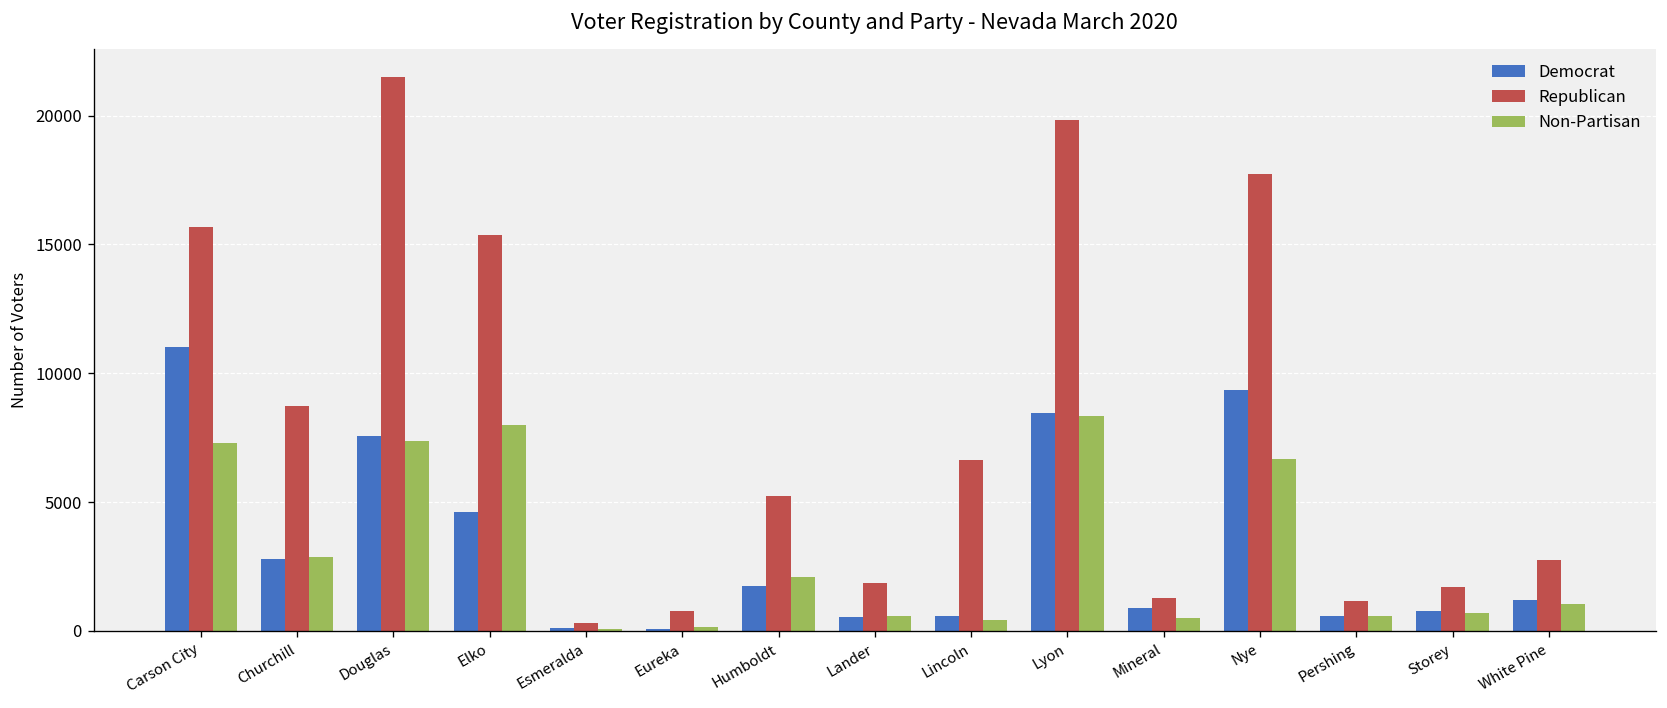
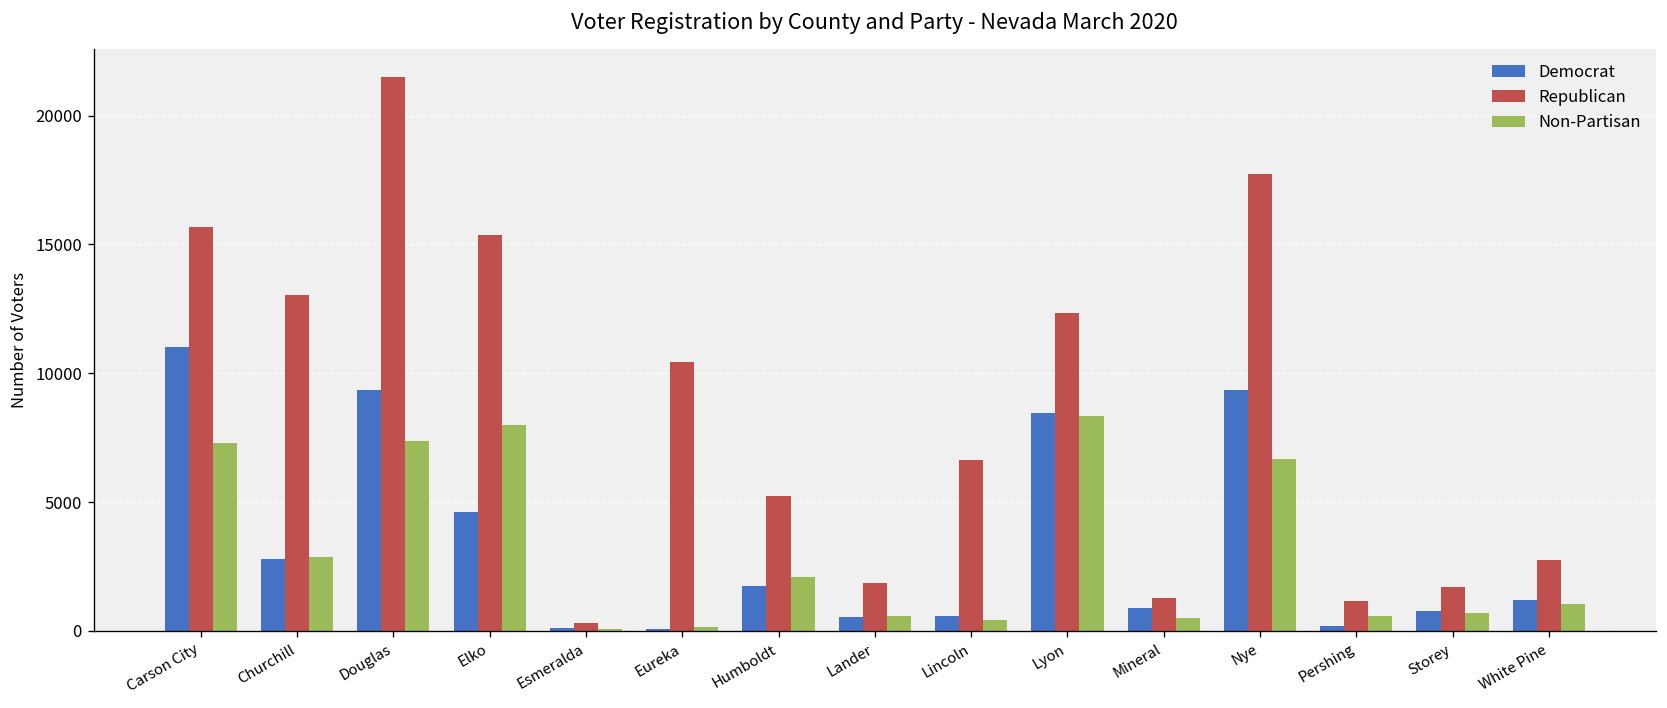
  {
    "Democrat": {
      "Carson City": 11000,
      "Churchill": 2800,
-     "Douglas": 7600,
+     "Douglas": 9400,
      "Elko": 4600,
      "Humboldt": 1700,
      "Lander": 500,
      "Lincoln": 600,
      "Lyon": 8500,
      "Mineral": 900,
      "Nye": 9400,
-     "Pershing": 600,
+     "Pershing": 200,
      "Storey": 800,
      "White Pine": 1200
    },
    "Republican": {
      "Carson City": 15700,
-     "Churchill": 8700,
+     "Churchill": 13000,
      "Douglas": 21500,
      "Elko": 15400,
      "Esmeralda": 300,
-     "Eureka": 800,
+     "Eureka": 10400,
      "Humboldt": 5200,
      "Lander": 1900,
      "Lincoln": 6600,
-     "Lyon": 19800,
+     "Lyon": 12400,
      "Mineral": 1300,
      "Nye": 17700,
      "Pershing": 1200,
      "Storey": 1700,
      "White Pine": 2800
    },
    "Non-Partisan": {
      "Carson City": 7300,
      "Churchill": 2900,
      "Douglas": 7400,
      "Elko": 8000,
      "Eureka": 200,
      "Humboldt": 2100,
      "Lander": 600,
      "Lincoln": 400,
      "Lyon": 8300,
      "Mineral": 500,
      "Nye": 6700,
      "Pershing": 600,
      "Storey": 700,
      "White Pine": 1000
    }
  }
